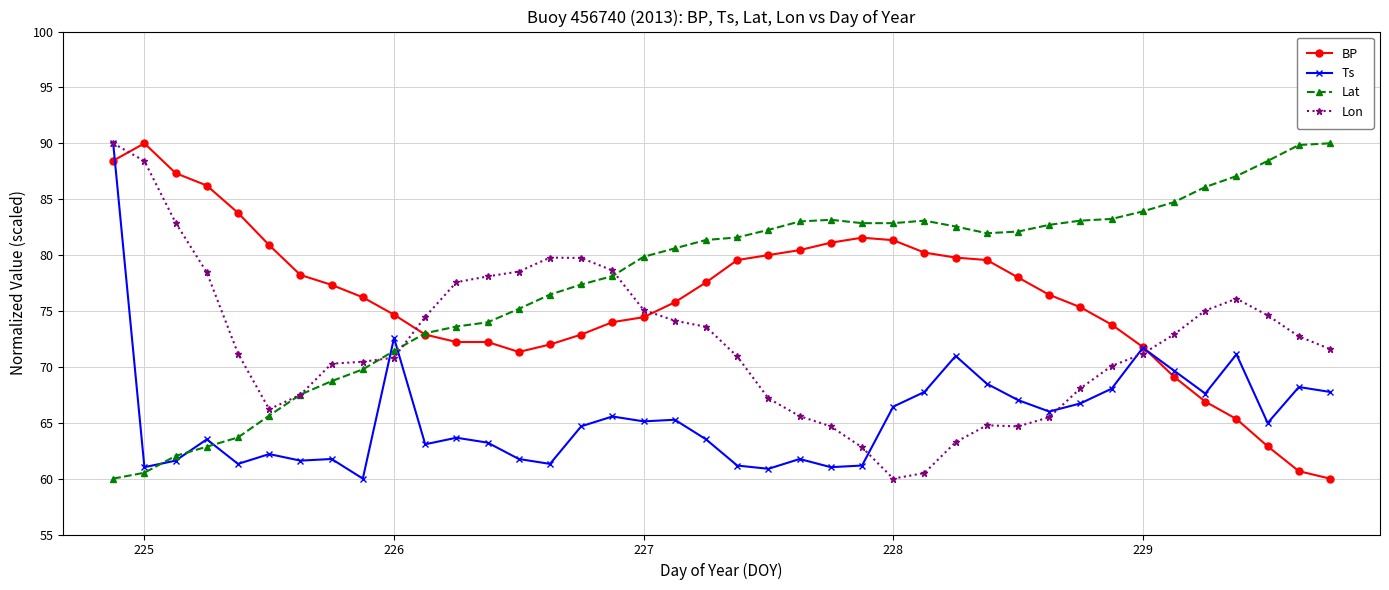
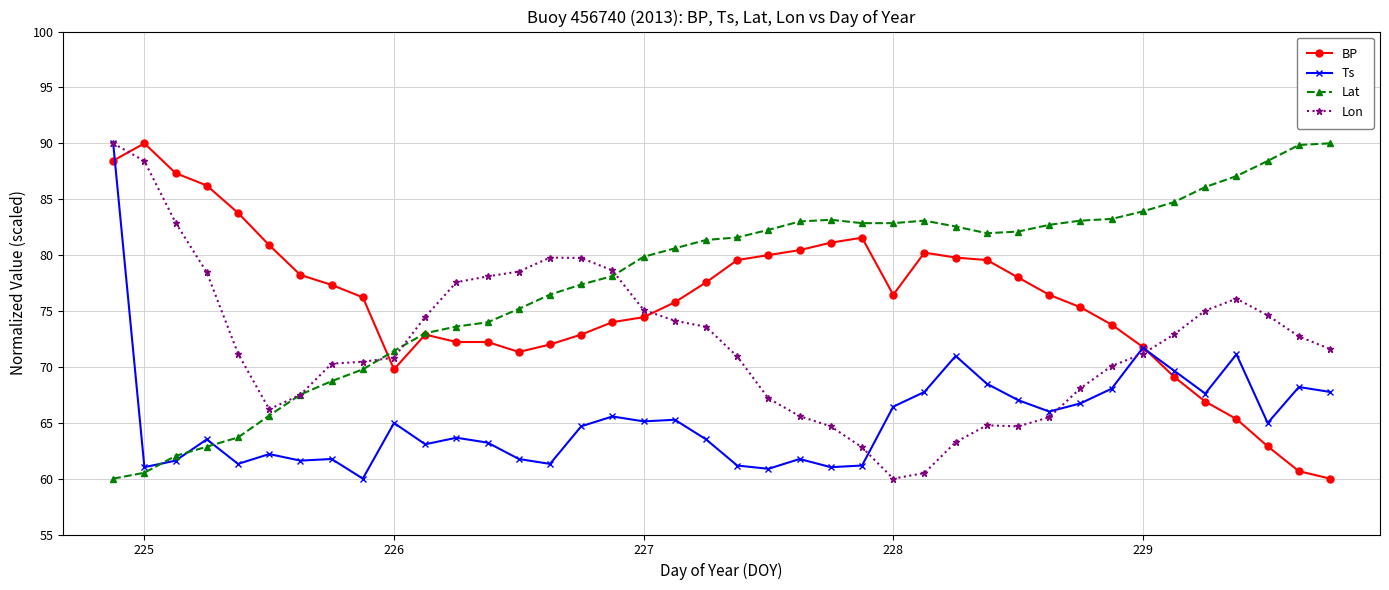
  {
    "BP": {
      "225": 90.0,
-     "226": 74.7,
+     "226": 69.8,
      "227": 74.4,
-     "228": 81.3
+     "228": 76.4
    },
    "Ts": {
      "225": 61.0,
-     "226": 72.6,
+     "226": 65.0,
      "227": 65.1,
      "228": 66.4
    },
    "Lat": {
      "225": 60.5,
      "226": 71.4,
      "227": 79.8,
      "228": 82.9,
      "229": 83.9
    },
    "Lon": {
      "225": 88.4,
      "226": 70.8,
      "227": 75.1,
      "228": 60.0,
      "229": 71.2
    }
  }
